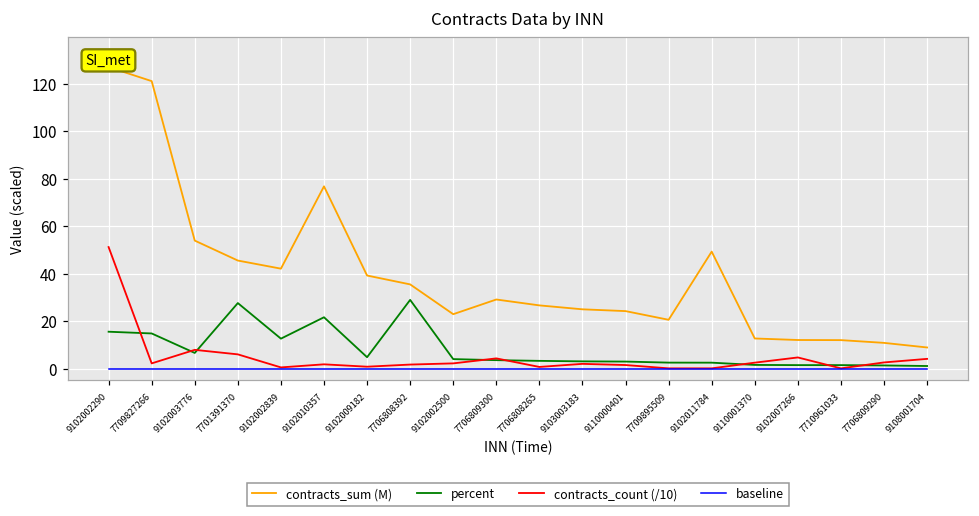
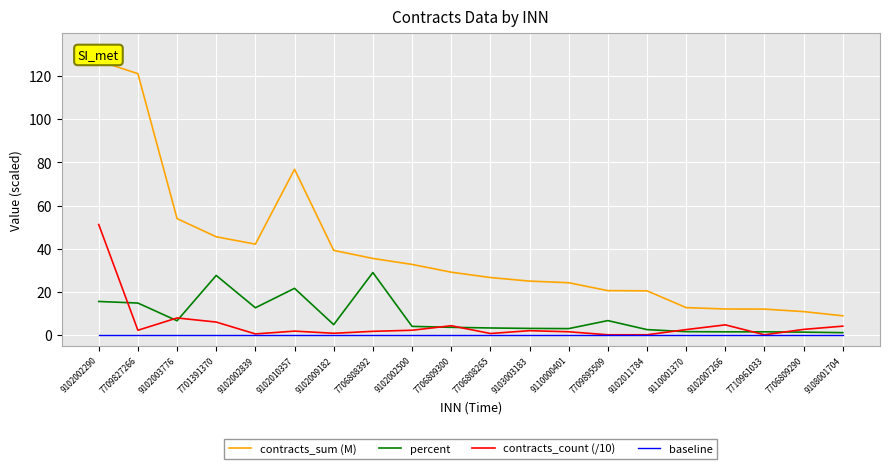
  {
    "contracts_sum (M)": {
      "7709827266": 121,
      "9102003776": 54,
      "7701391370": 46,
      "9102002839": 42,
      "9102010357": 77,
      "9102009182": 39,
      "7706808392": 35,
-     "9102002500": 23,
+     "9102002500": 33,
      "7706809300": 29,
      "7706808265": 27,
      "9103003183": 25,
      "9110000401": 24,
      "7709895509": 21,
-     "9102011784": 49,
+     "9102011784": 20,
      "9110001370": 13,
      "9102007266": 12,
      "7710961033": 12,
      "7706809290": 11,
      "9108001704": 9
    },
    "percent": {
      "9102002290": 16,
      "7709827266": 15,
      "9102003776": 7,
      "7701391370": 28,
      "9102002839": 13,
      "9102010357": 22,
      "9102009182": 5,
      "7706808392": 29,
      "9102002500": 4,
      "7706808265": 3,
      "9110000401": 3,
-     "7709895509": 3,
+     "7709895509": 7,
      "9102011784": 3,
      "9102007266": 1,
      "7710961033": 1,
      "7706809290": 1
    },
    "contracts_count (/10)": {
      "9102002290": 51,
      "7709827266": 2,
      "9102003776": 8,
      "7701391370": 6,
      "9102010357": 2,
      "7706808392": 2,
      "9102002500": 2,
      "9110000401": 2,
      "9102007266": 5,
      "7706809290": 3,
      "9108001704": 4
    },
    "baseline": {
      "9102002290": 0,
      "7709827266": 0,
      "9102003776": 0,
      "7701391370": 0,
      "9102010357": 0,
      "7706808392": 0,
      "9102002500": 0,
      "7706809300": 0,
      "9103003183": 0,
      "9110000401": 0,
      "9110001370": 0,
      "9102007266": 0,
      "7706809290": 0
    }
  }
